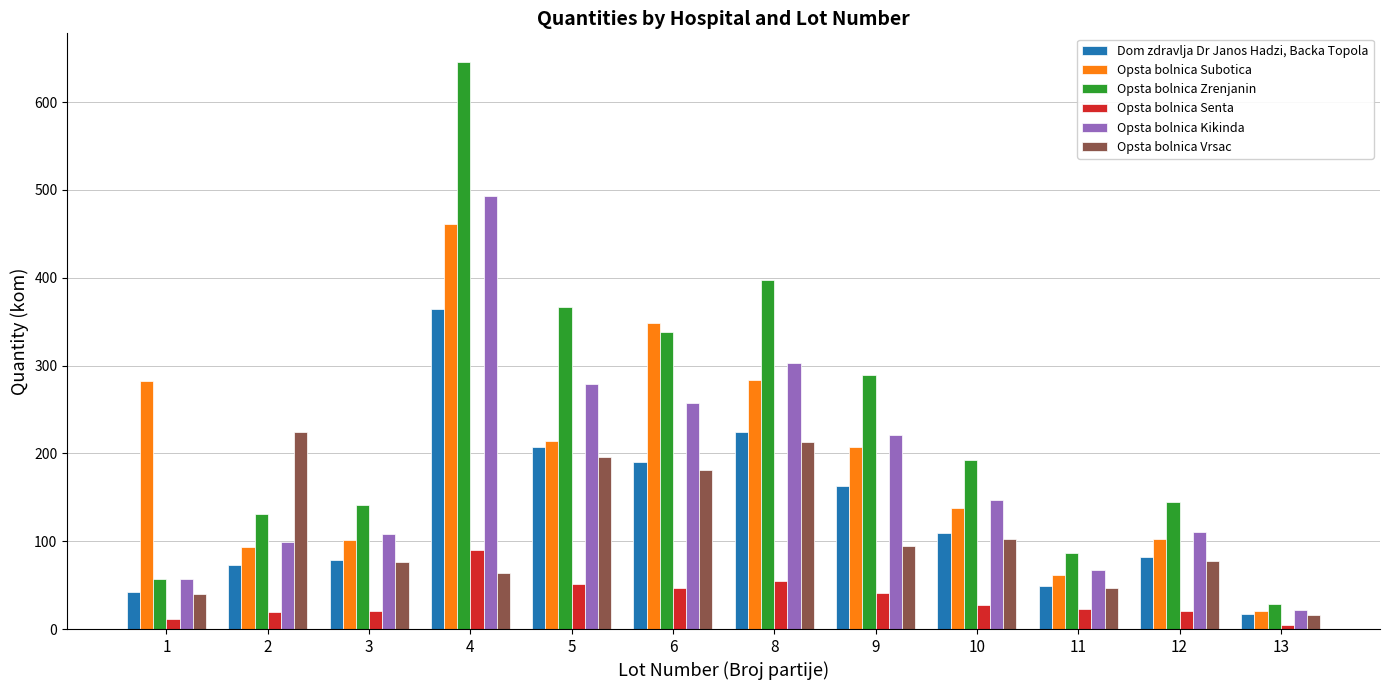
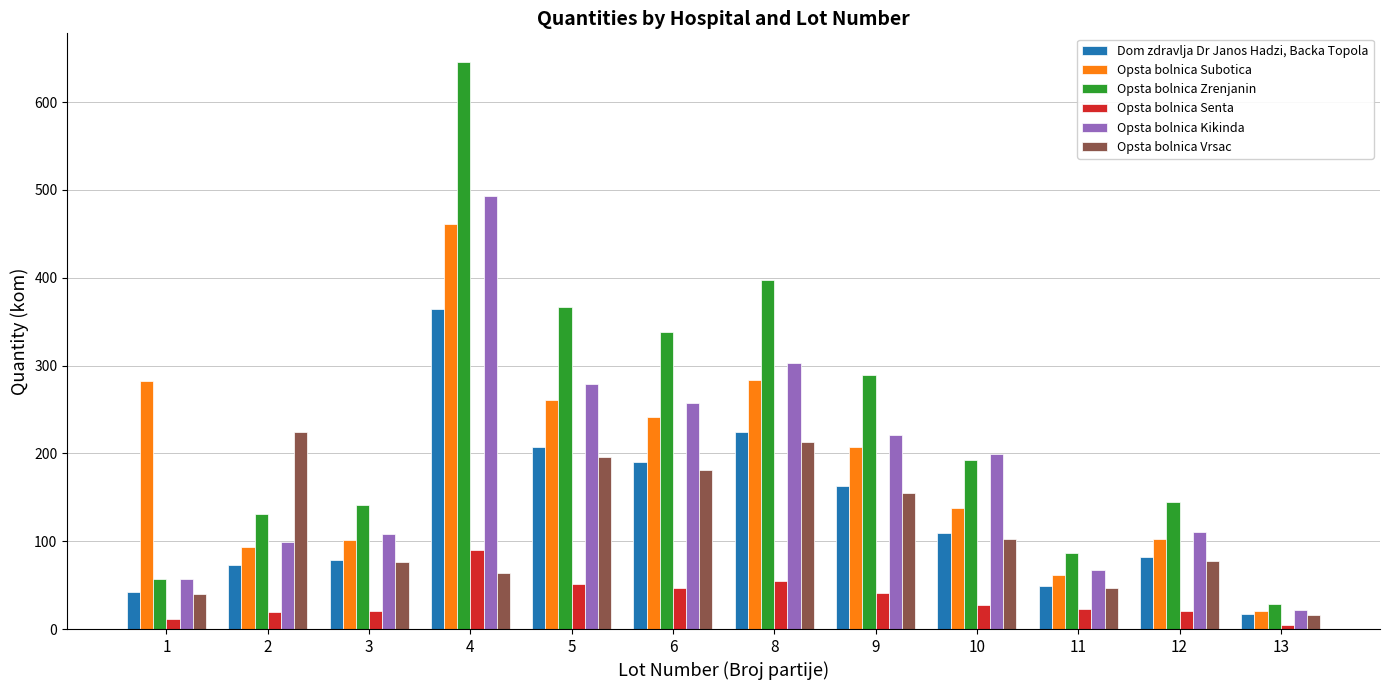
  {
    "Dom zdravlja Dr Janos Hadzi, Backa Topola": {
      "1": 40,
      "2": 70,
      "3": 80,
      "4": 360,
      "5": 210,
      "6": 190,
      "8": 220,
      "9": 160,
      "10": 110,
      "11": 50,
      "12": 80,
      "13": 20
    },
    "Opsta bolnica Subotica": {
      "1": 280,
      "2": 90,
      "3": 100,
      "4": 460,
-     "5": 210,
-     "6": 350,
+     "5": 260,
+     "6": 240,
      "8": 280,
      "9": 210,
      "10": 140,
      "11": 60,
      "12": 100,
      "13": 20
    },
    "Opsta bolnica Zrenjanin": {
      "1": 60,
      "2": 130,
      "3": 140,
      "4": 650,
      "5": 370,
      "6": 340,
      "8": 400,
      "9": 290,
      "10": 190,
      "11": 90,
      "12": 150,
      "13": 30
    },
    "Opsta bolnica Senta": {
      "1": 10,
      "2": 20,
      "3": 20,
      "4": 90,
      "5": 50,
      "6": 50,
      "8": 60,
      "9": 40,
      "10": 30,
      "11": 20,
      "12": 20,
      "13": 10
    },
    "Opsta bolnica Kikinda": {
      "1": 60,
      "2": 100,
      "3": 110,
      "4": 490,
      "5": 280,
      "6": 260,
      "8": 300,
      "9": 220,
-     "10": 150,
+     "10": 200,
      "11": 70,
      "12": 110,
      "13": 20
    },
    "Opsta bolnica Vrsac": {
      "1": 40,
      "2": 220,
      "3": 80,
      "4": 60,
      "5": 200,
      "6": 180,
      "8": 210,
-     "9": 90,
+     "9": 160,
      "10": 100,
      "11": 50,
      "12": 80,
      "13": 20
    }
  }
